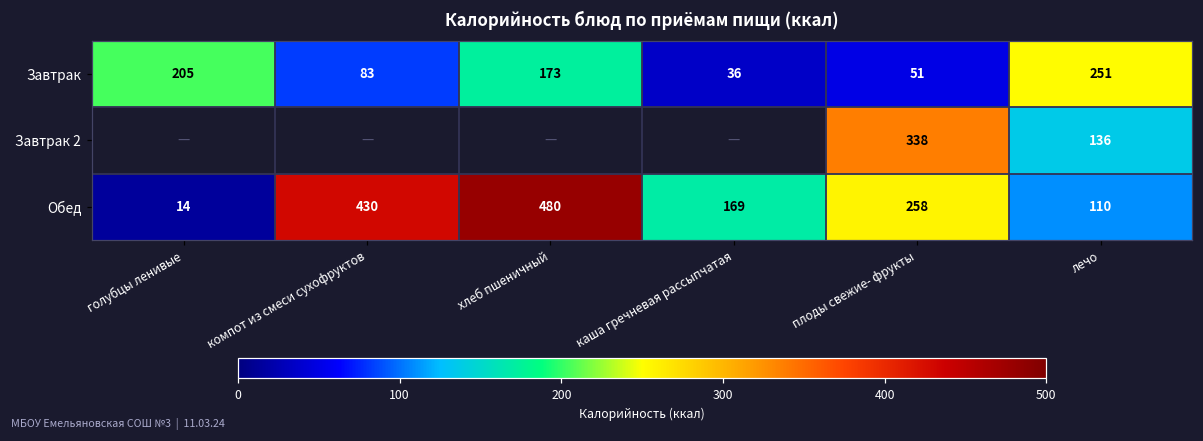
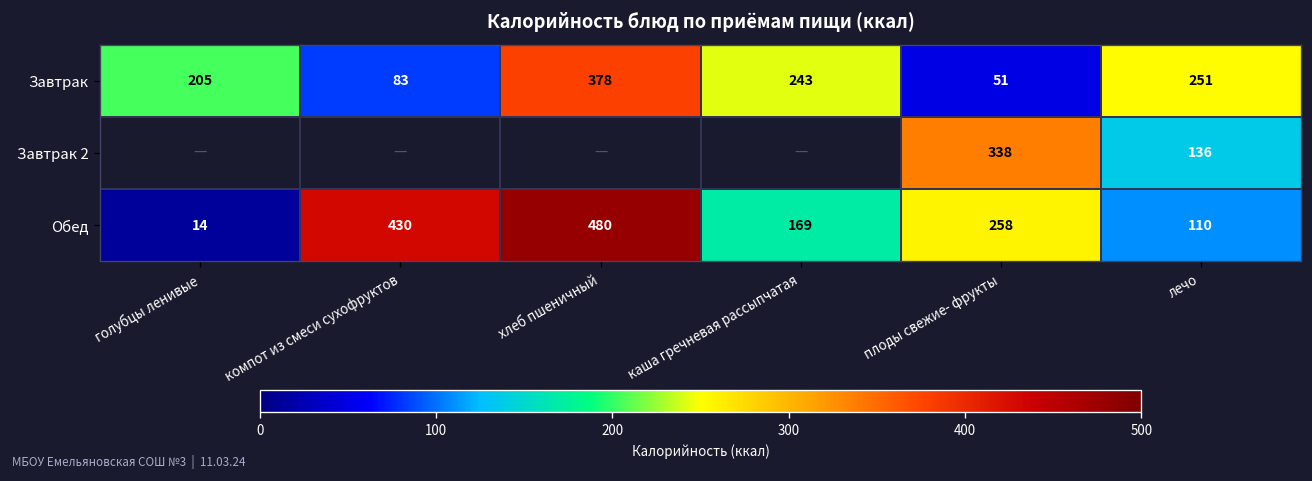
  {
    "Завтрак": {
      "голубцы ленивые": 205,
      "компот из смеси сухофруктов": 83,
-     "хлеб пшеничный": 173,
-     "каша гречневая рассыпчатая": 36,
+     "хлеб пшеничный": 378,
+     "каша гречневая рассыпчатая": 243,
      "плоды свежие- фрукты": 51,
      "лечо": 251
    },
    "Завтрак 2": {
      "плоды свежие- фрукты": 338,
      "лечо": 136
    },
    "Обед": {
      "голубцы ленивые": 14,
      "компот из смеси сухофруктов": 430,
      "хлеб пшеничный": 480,
      "каша гречневая рассыпчатая": 169,
      "плоды свежие- фрукты": 258,
      "лечо": 110
    }
  }
